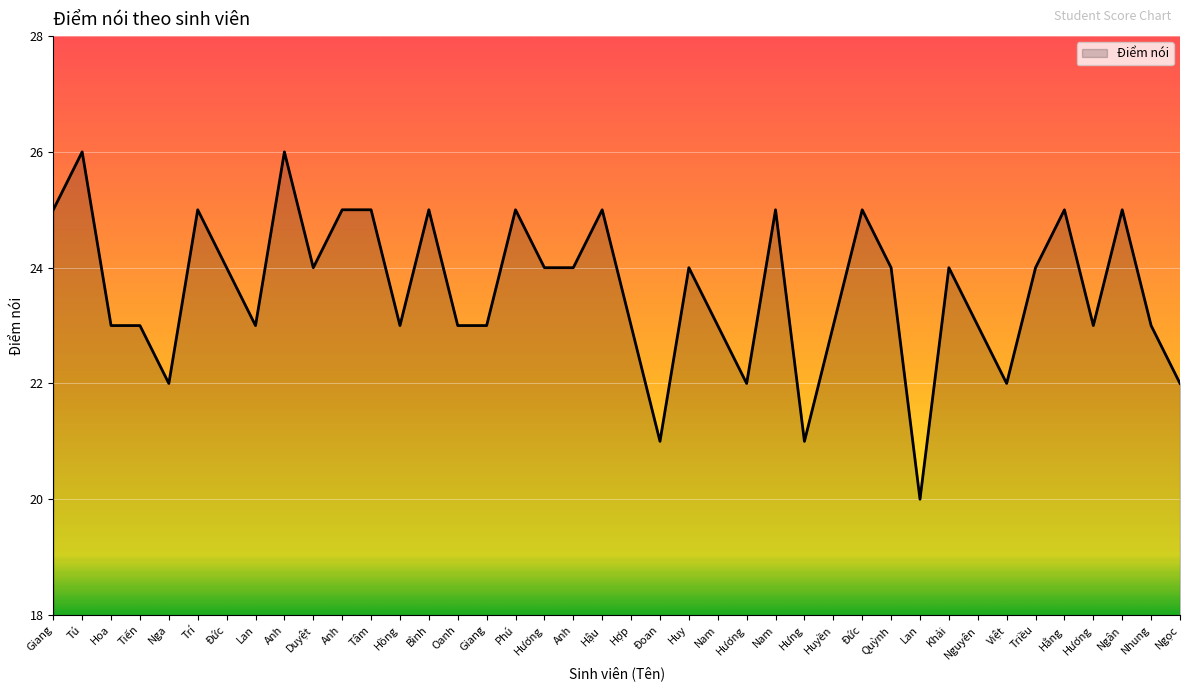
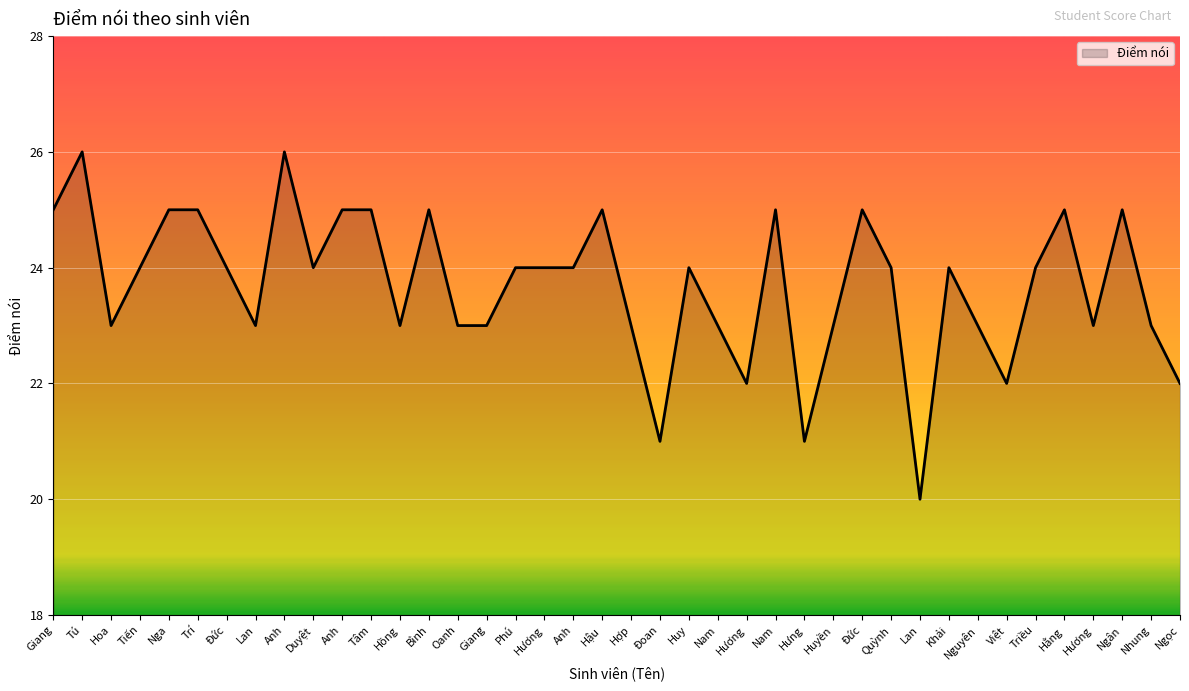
  {
    "Tú": 26,
    "Hoa": 23,
-   "Tiến": 23,
-   "Nga": 22,
+   "Tiến": 24,
+   "Nga": 25,
    "Trí": 25,
    "Duyệt": 24,
    "Tâm": 25,
    "Hồng": 23,
    "Bình": 25,
    "Oanh": 23,
-   "Phú": 25,
+   "Phú": 24,
    "Hậu": 25,
    "Hợp": 23,
    "Đoan": 21,
    "Huy": 24,
    "Hưng": 21,
    "Huyền": 23,
    "Quỳnh": 24,
    "Khải": 24,
    "Nguyên": 23,
    "Việt": 22,
    "Triều": 24,
    "Hằng": 25,
    "Ngân": 25,
    "Nhung": 23,
    "Ngọc": 22
  }
